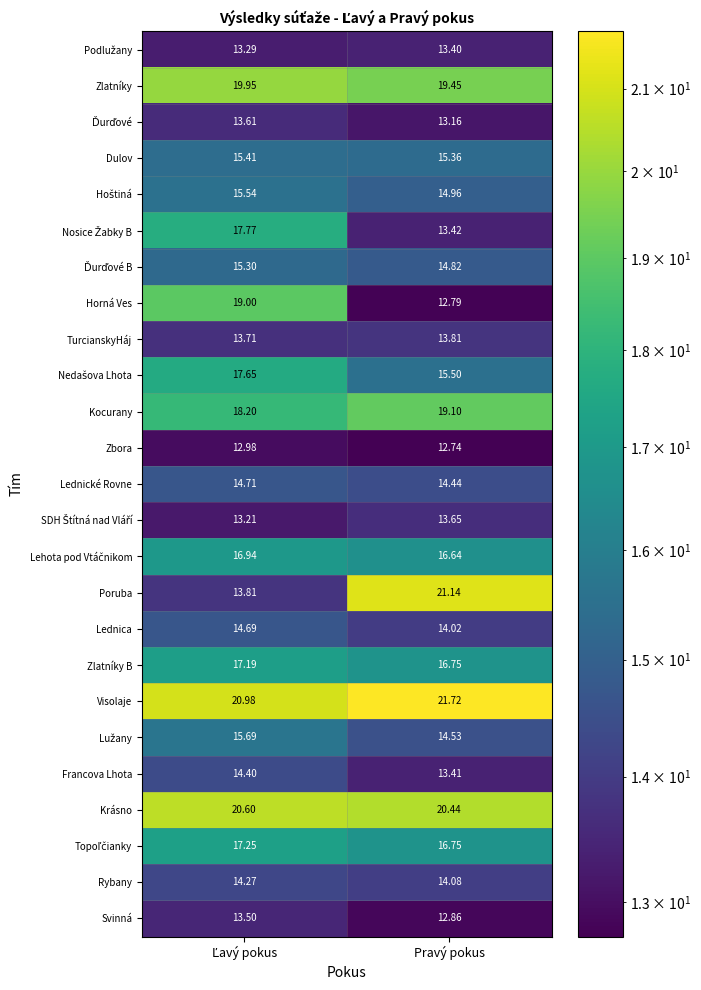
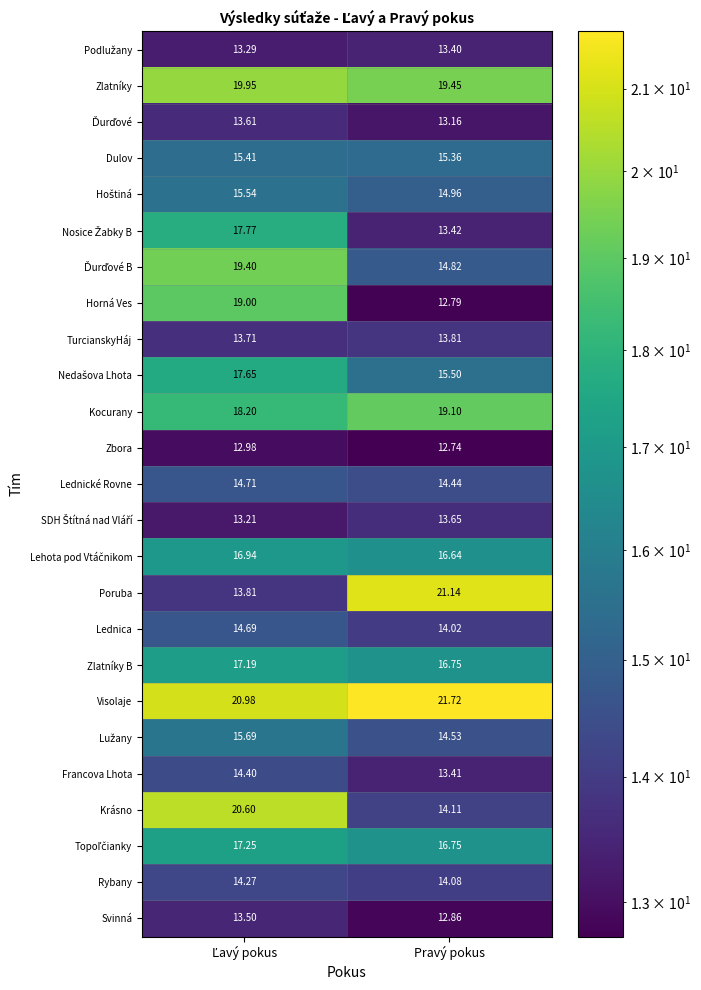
  {
    "Podlužany": {
      "Ľavý pokus": 13.29,
      "Pravý pokus": 13.40
    },
    "Zlatníky": {
      "Ľavý pokus": 19.95,
      "Pravý pokus": 19.45
    },
    "Ďurďové": {
      "Ľavý pokus": 13.61,
      "Pravý pokus": 13.16
    },
    "Dulov": {
      "Ľavý pokus": 15.41,
      "Pravý pokus": 15.36
    },
    "Hoštiná": {
      "Ľavý pokus": 15.54,
      "Pravý pokus": 14.96
    },
    "Nosice Žabky B": {
      "Ľavý pokus": 17.77,
      "Pravý pokus": 13.42
    },
    "Ďurďové B": {
-     "Ľavý pokus": 15.30,
+     "Ľavý pokus": 19.40,
      "Pravý pokus": 14.82
    },
    "Horná Ves": {
      "Ľavý pokus": 19.00,
      "Pravý pokus": 12.79
    },
    "TurcianskyHáj": {
      "Ľavý pokus": 13.71,
      "Pravý pokus": 13.81
    },
    "Nedašova Lhota": {
      "Ľavý pokus": 17.65,
      "Pravý pokus": 15.50
    },
    "Kocurany": {
      "Ľavý pokus": 18.20,
      "Pravý pokus": 19.10
    },
    "Zbora": {
      "Ľavý pokus": 12.98,
      "Pravý pokus": 12.74
    },
    "Lednické Rovne": {
      "Ľavý pokus": 14.71,
      "Pravý pokus": 14.44
    },
    "SDH Štítná nad Vláří": {
      "Ľavý pokus": 13.21,
      "Pravý pokus": 13.65
    },
    "Lehota pod Vtáčnikom": {
      "Ľavý pokus": 16.94,
      "Pravý pokus": 16.64
    },
    "Poruba": {
      "Ľavý pokus": 13.81,
      "Pravý pokus": 21.14
    },
    "Lednica": {
      "Ľavý pokus": 14.69,
      "Pravý pokus": 14.02
    },
    "Zlatníky B": {
      "Ľavý pokus": 17.19,
      "Pravý pokus": 16.75
    },
    "Visolaje": {
      "Ľavý pokus": 20.98,
      "Pravý pokus": 21.72
    },
    "Lužany": {
      "Ľavý pokus": 15.69,
      "Pravý pokus": 14.53
    },
    "Francova Lhota": {
      "Ľavý pokus": 14.40,
      "Pravý pokus": 13.41
    },
    "Krásno": {
      "Ľavý pokus": 20.60,
-     "Pravý pokus": 20.44
+     "Pravý pokus": 14.11
    },
    "Topoľčianky": {
      "Ľavý pokus": 17.25,
      "Pravý pokus": 16.75
    },
    "Rybany": {
      "Ľavý pokus": 14.27,
      "Pravý pokus": 14.08
    },
    "Svinná": {
      "Ľavý pokus": 13.50,
      "Pravý pokus": 12.86
    }
  }
